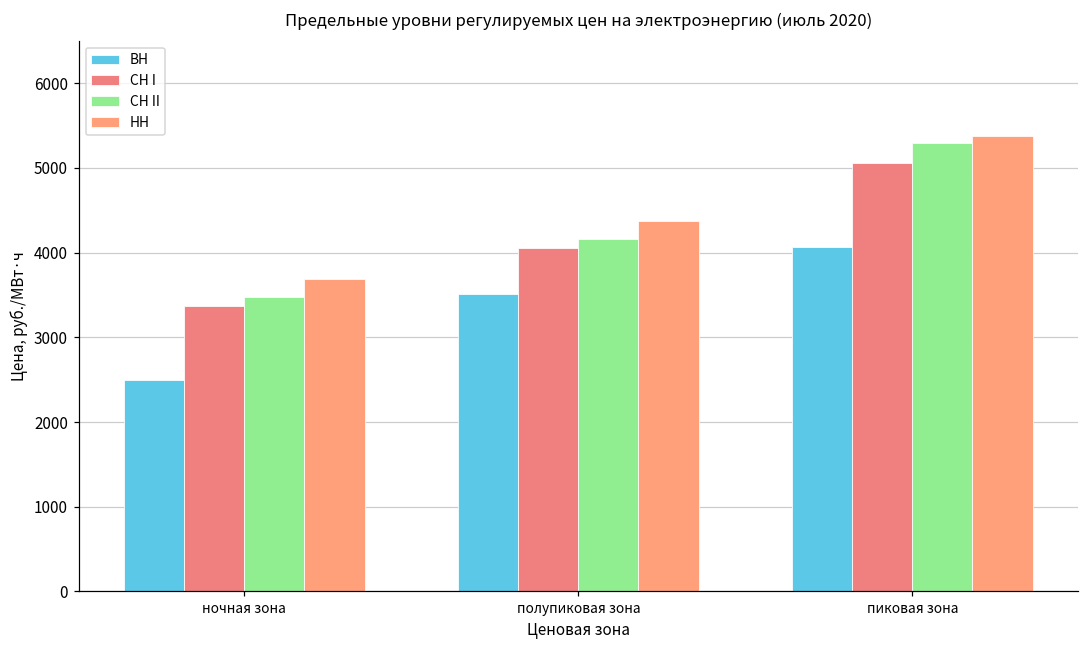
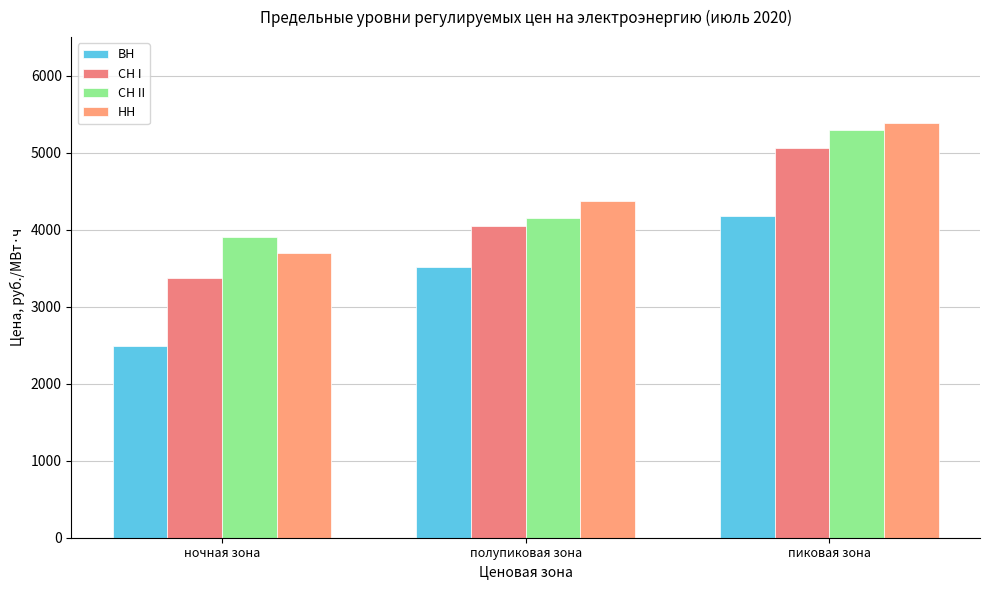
  {
    "ВН": {
      "ночная зона": 2500,
      "полупиковая зона": 3500,
-     "пиковая зона": 4100
+     "пиковая зона": 4200
    },
    "СН II": {
-     "ночная зона": 3500,
+     "ночная зона": 3900,
      "полупиковая зона": 4200,
      "пиковая зона": 5300
    }
  }
